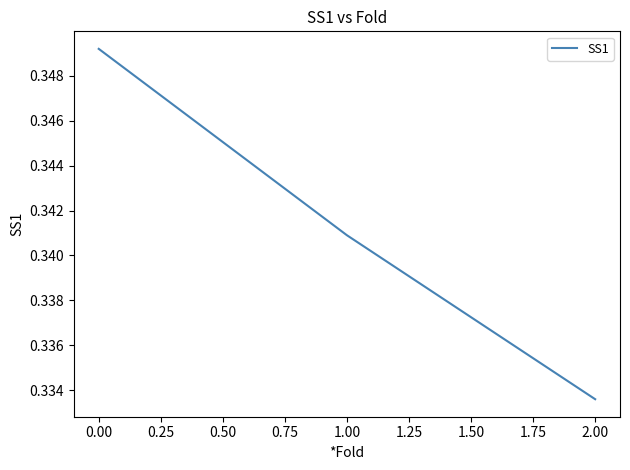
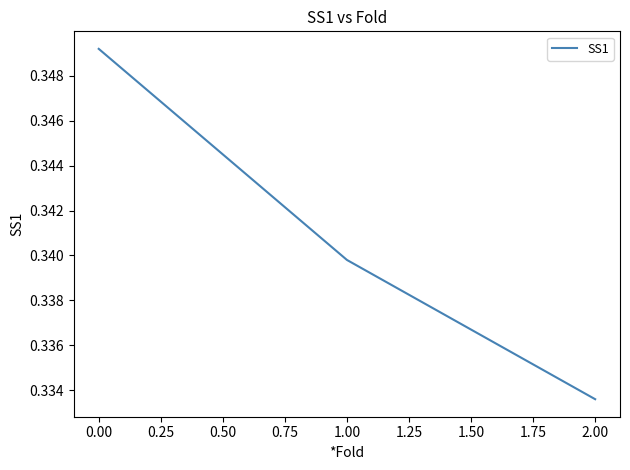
  {
    "0.00": 0.3492,
-   "1.00": 0.3409,
+   "1.00": 0.3398,
    "2.00": 0.3336
  }
